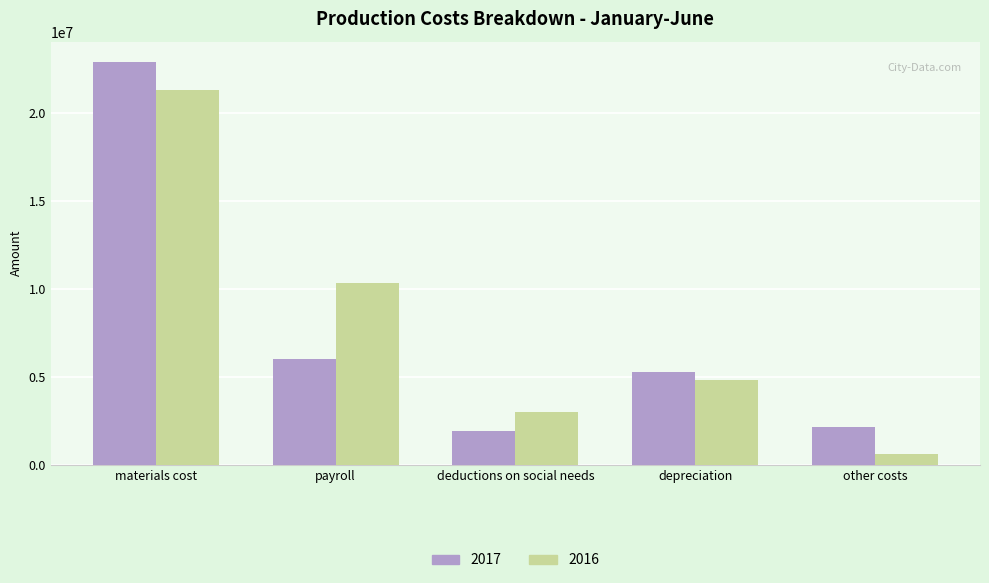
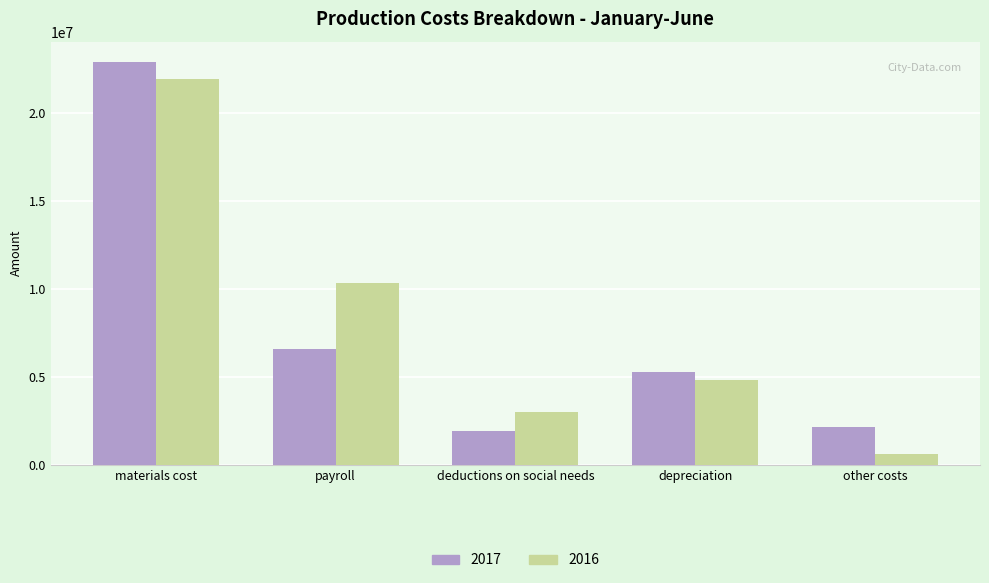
  {
    "2017": {
      "materials cost": 22900000,
-     "payroll": 6000000,
+     "payroll": 6600000,
      "deductions on social needs": 1900000,
      "depreciation": 5300000,
      "other costs": 2100000
    },
    "2016": {
-     "materials cost": 21300000,
+     "materials cost": 22000000,
      "payroll": 10300000,
      "deductions on social needs": 3000000,
      "depreciation": 4800000,
      "other costs": 600000
    }
  }
